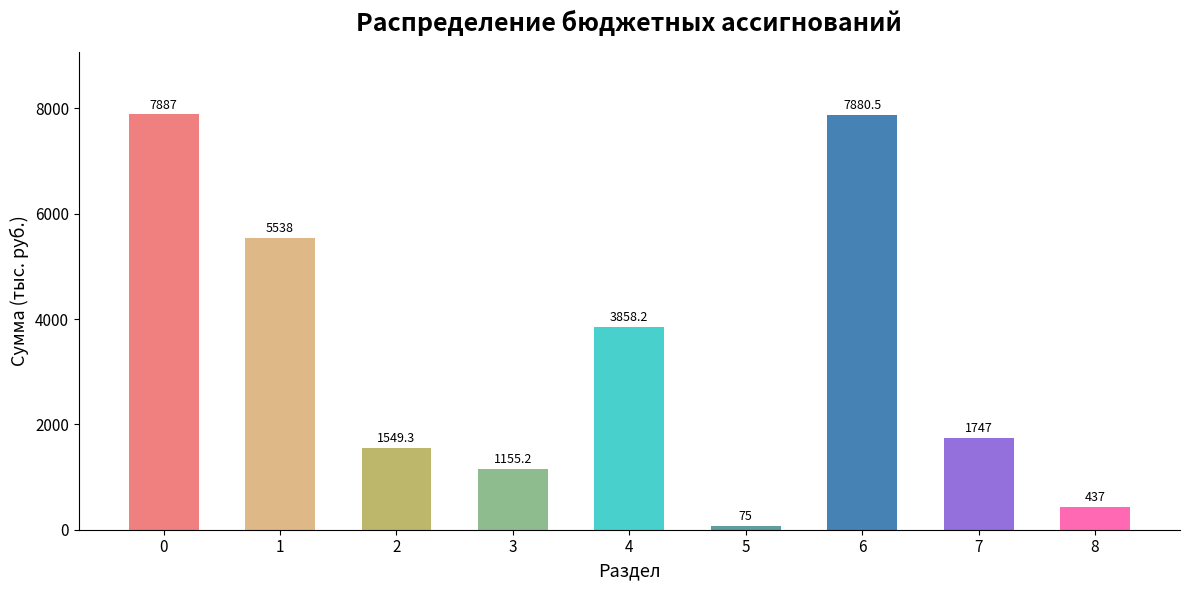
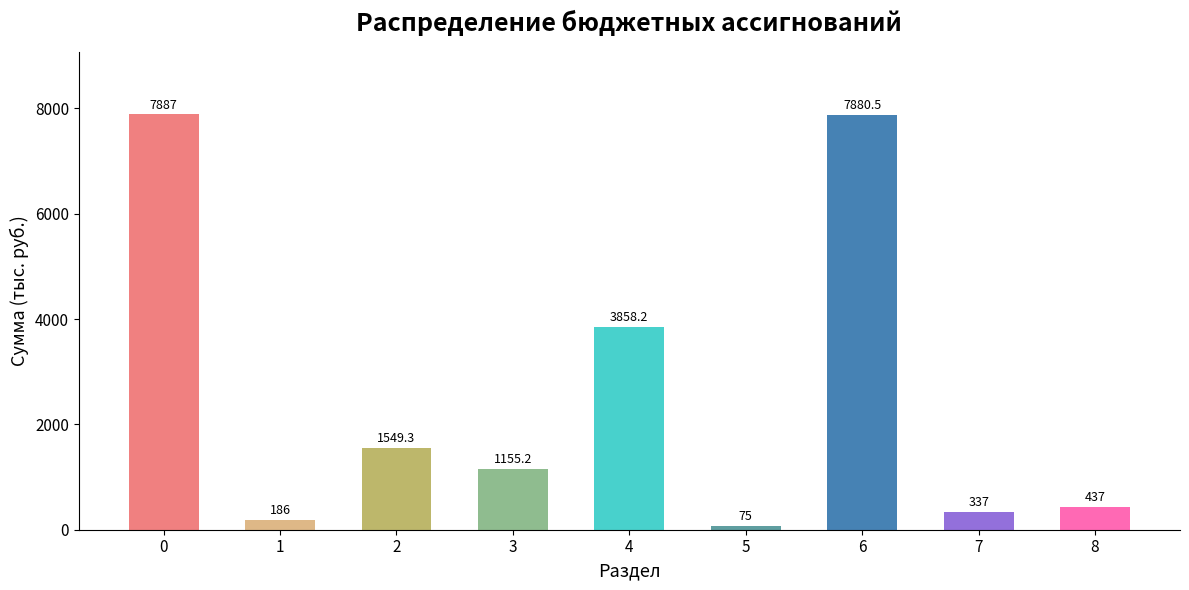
  {
    "0": 7887,
-   "1": 5538,
+   "1": 186,
    "2": 1549.3,
    "3": 1155.2,
    "4": 3858.2,
    "5": 75,
    "6": 7880.5,
-   "7": 1747,
+   "7": 337,
    "8": 437
  }
